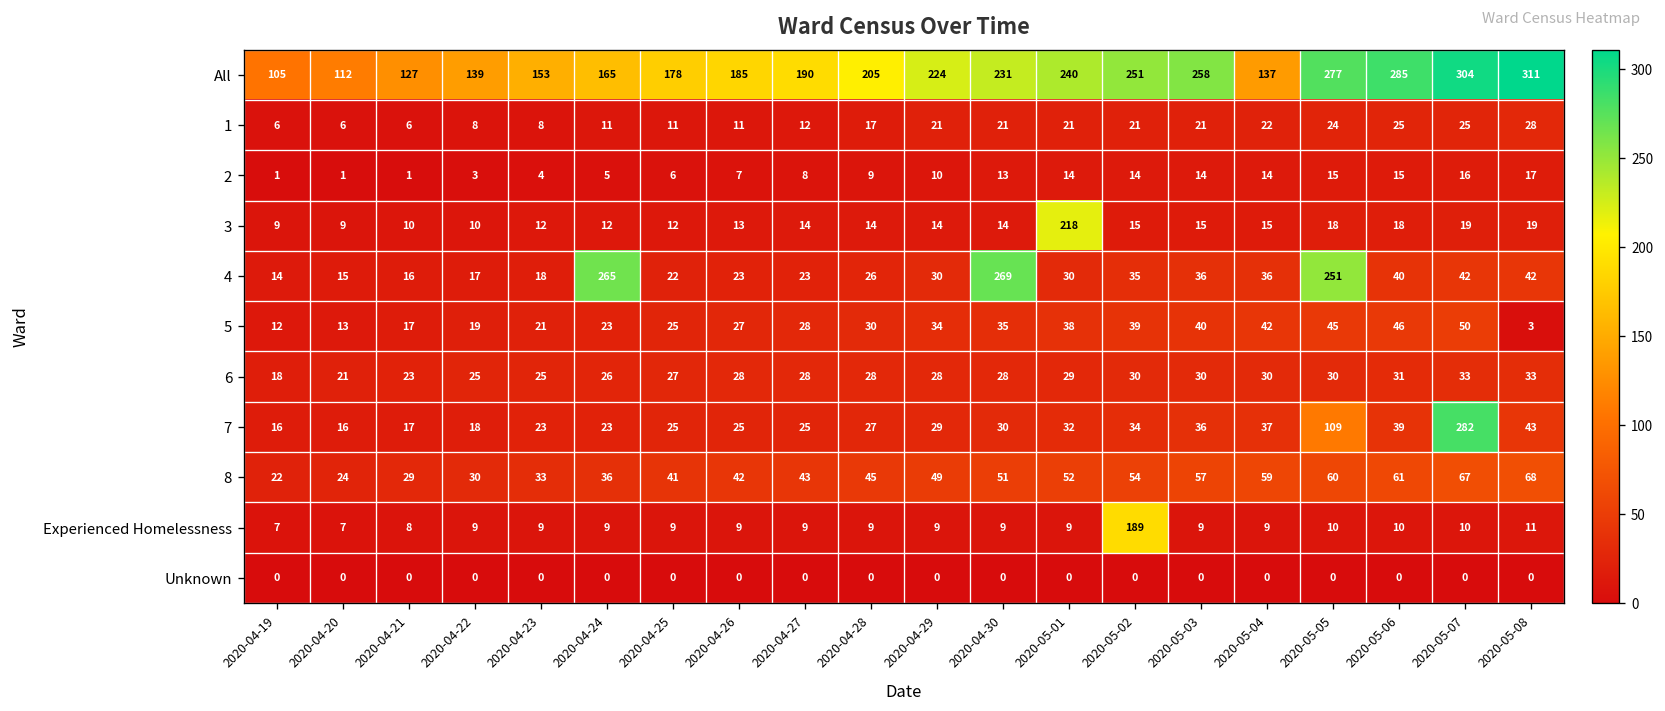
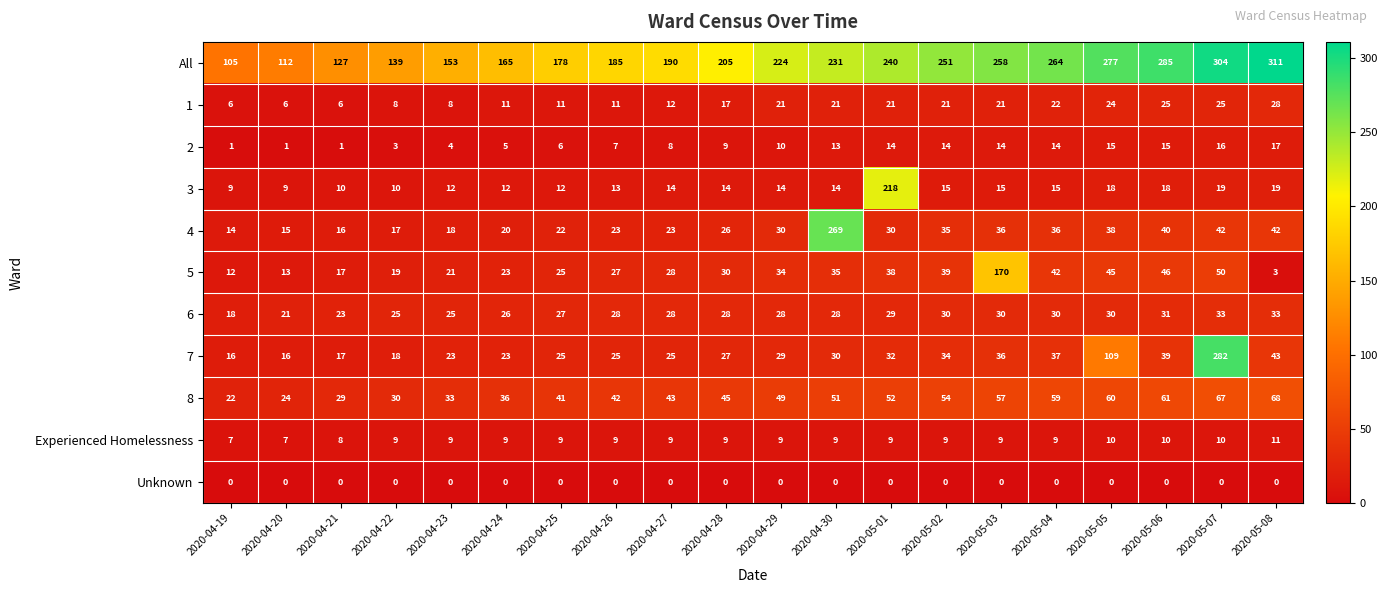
  {
    "All": {
      "2020-04-19": 105,
      "2020-04-20": 112,
      "2020-04-21": 127,
      "2020-04-22": 139,
      "2020-04-23": 153,
      "2020-04-24": 165,
      "2020-04-25": 178,
      "2020-04-26": 185,
      "2020-04-27": 190,
      "2020-04-28": 205,
      "2020-04-29": 224,
      "2020-04-30": 231,
      "2020-05-01": 240,
      "2020-05-02": 251,
      "2020-05-03": 258,
-     "2020-05-04": 137,
+     "2020-05-04": 264,
      "2020-05-05": 277,
      "2020-05-06": 285,
      "2020-05-07": 304,
      "2020-05-08": 311
    },
    "4": {
      "2020-04-19": 14,
      "2020-04-20": 15,
      "2020-04-21": 16,
      "2020-04-22": 17,
      "2020-04-23": 18,
-     "2020-04-24": 265,
+     "2020-04-24": 20,
      "2020-04-25": 22,
      "2020-04-26": 23,
      "2020-04-27": 23,
      "2020-04-28": 26,
      "2020-04-29": 30,
      "2020-04-30": 269,
      "2020-05-01": 30,
      "2020-05-02": 35,
      "2020-05-03": 36,
      "2020-05-04": 36,
-     "2020-05-05": 251,
+     "2020-05-05": 38,
      "2020-05-06": 40,
      "2020-05-07": 42,
      "2020-05-08": 42
    },
    "5": {
      "2020-04-19": 12,
      "2020-04-20": 13,
      "2020-04-21": 17,
      "2020-04-22": 19,
      "2020-04-23": 21,
      "2020-04-24": 23,
      "2020-04-25": 25,
      "2020-04-26": 27,
      "2020-04-27": 28,
      "2020-04-28": 30,
      "2020-04-29": 34,
      "2020-04-30": 35,
      "2020-05-01": 38,
      "2020-05-02": 39,
-     "2020-05-03": 40,
+     "2020-05-03": 170,
      "2020-05-04": 42,
      "2020-05-05": 45,
      "2020-05-06": 46,
      "2020-05-07": 50,
      "2020-05-08": 3
    },
    "Experienced Homelessness": {
      "2020-04-19": 7,
      "2020-04-20": 7,
      "2020-04-21": 8,
      "2020-04-22": 9,
      "2020-04-23": 9,
      "2020-04-24": 9,
      "2020-04-25": 9,
      "2020-04-26": 9,
      "2020-04-27": 9,
      "2020-04-28": 9,
      "2020-04-29": 9,
      "2020-04-30": 9,
      "2020-05-01": 9,
-     "2020-05-02": 189,
+     "2020-05-02": 9,
      "2020-05-03": 9,
      "2020-05-04": 9,
      "2020-05-05": 10,
      "2020-05-06": 10,
      "2020-05-07": 10,
      "2020-05-08": 11
    }
  }
